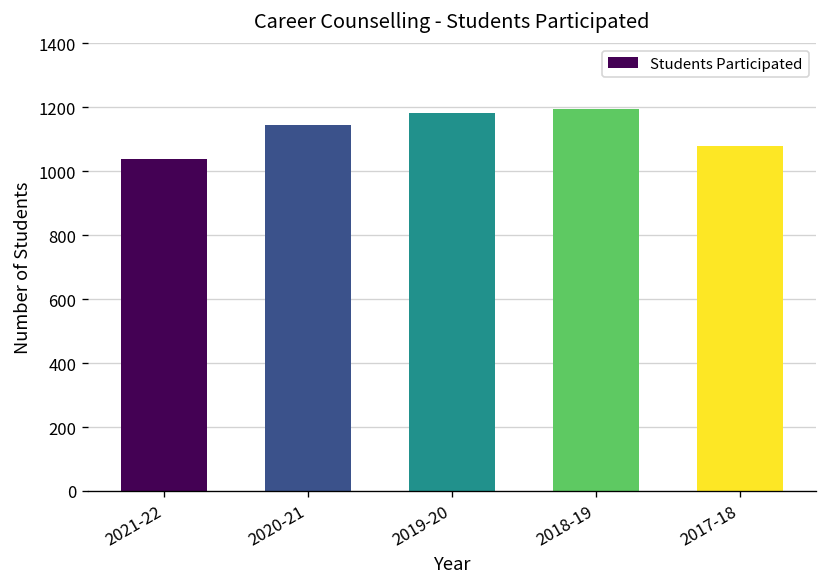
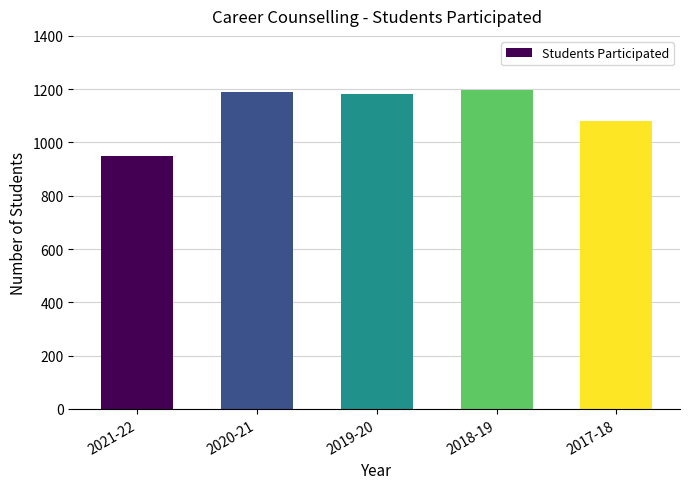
  {
-   "2021-22": 1040,
-   "2020-21": 1150,
+   "2021-22": 950,
+   "2020-21": 1190,
    "2019-20": 1180,
    "2018-19": 1200,
    "2017-18": 1080
  }
